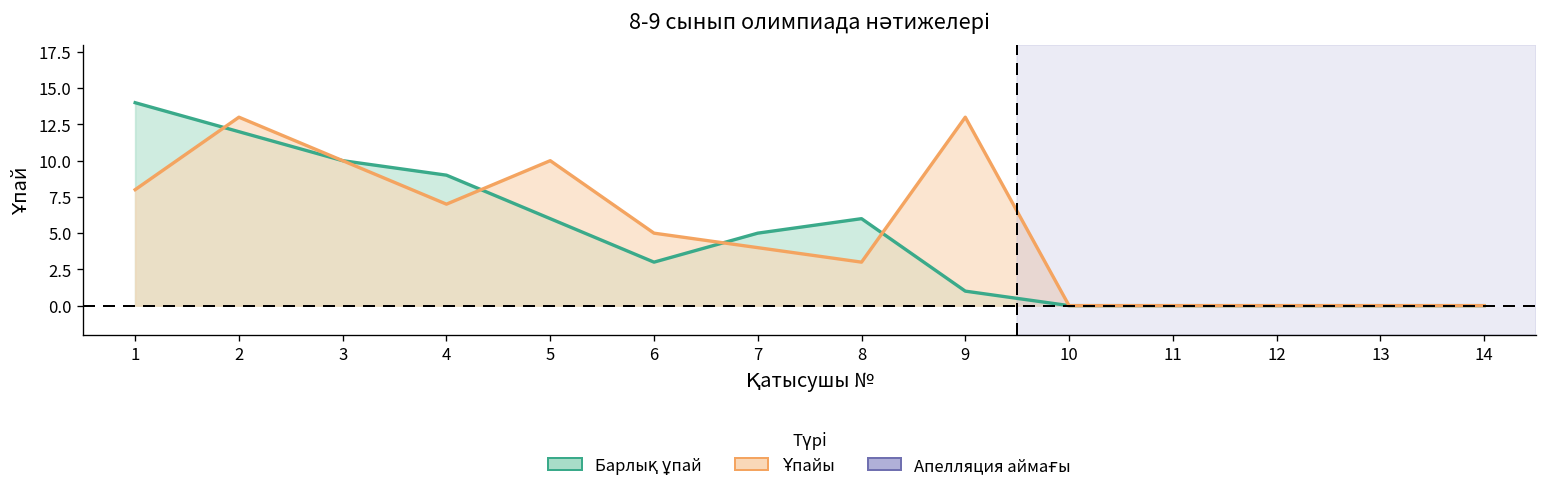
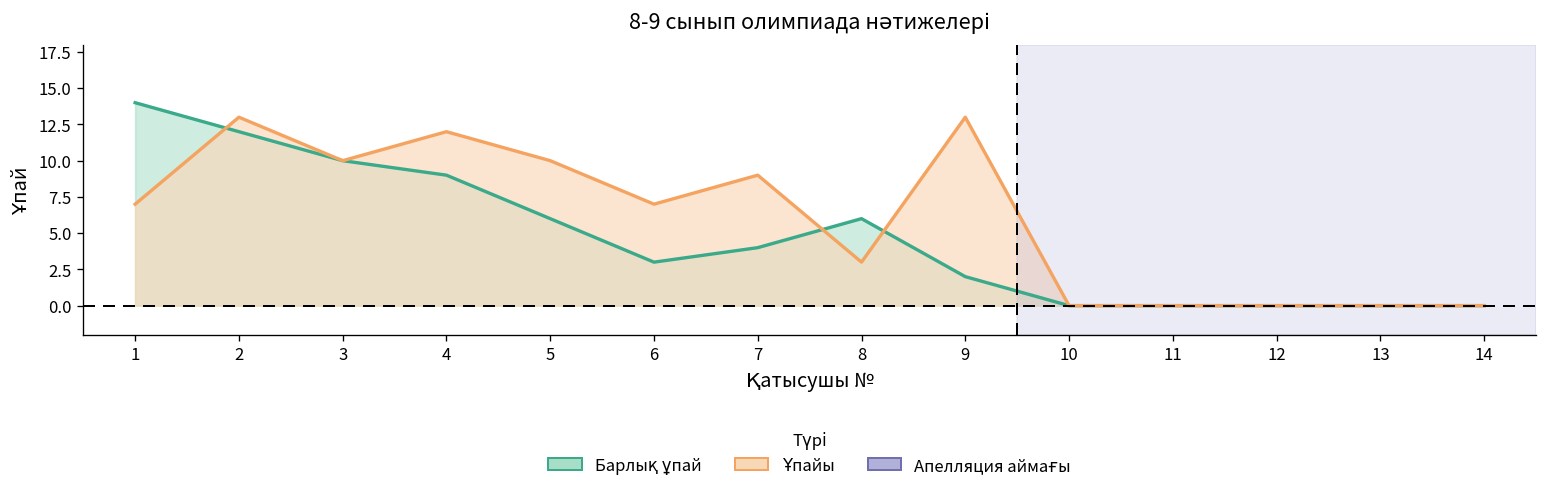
  {
    "Барлық ұпай": {
      "1": 14,
      "2": 12,
      "4": 9,
      "5": 6,
      "6": 3,
-     "7": 5,
+     "7": 4,
      "8": 6,
-     "9": 1
+     "9": 2
    },
    "Ұпайы": {
-     "1": 8,
+     "1": 7,
      "2": 13,
-     "4": 7,
+     "4": 12,
      "5": 10,
-     "6": 5,
-     "7": 4,
+     "6": 7,
+     "7": 9,
      "8": 3,
      "9": 13
    }
  }
